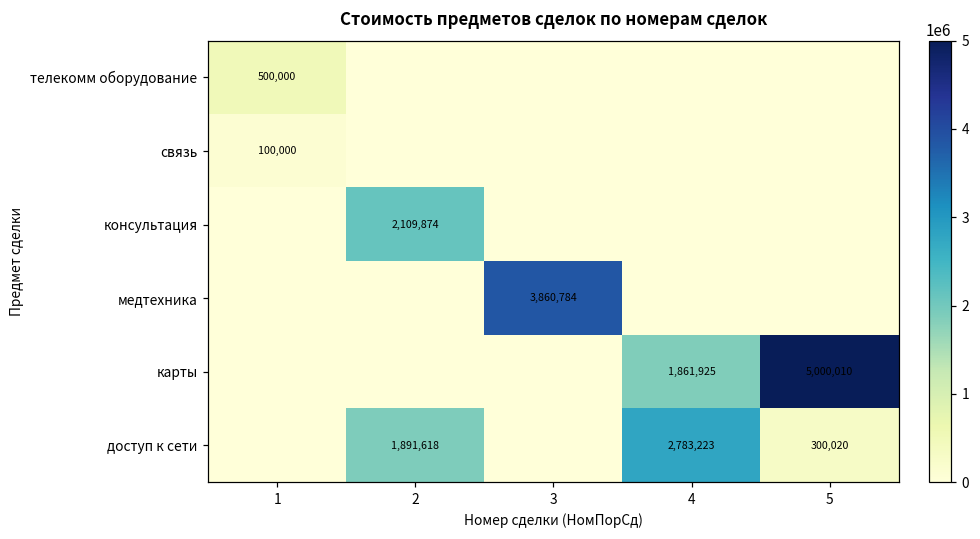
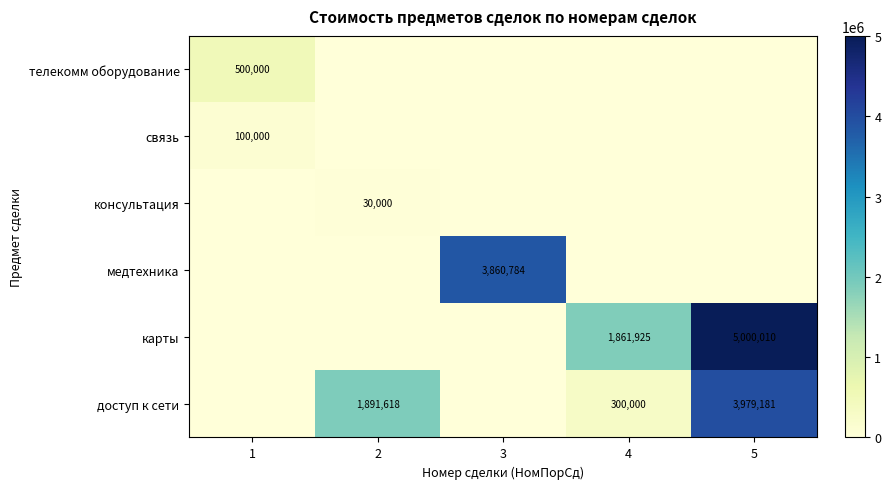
  {
    "телекомм оборудование": {
      "1": "500,000"
    },
    "связь": {
      "1": "100,000"
    },
    "консультация": {
-     "2": "2,109,874"
+     "2": "30,000"
    },
    "медтехника": {
      "3": "3,860,784"
    },
    "карты": {
      "4": "1,861,925",
      "5": "5,000,010"
    },
    "доступ к сети": {
      "2": "1,891,618",
-     "4": "2,783,223",
-     "5": "300,020"
+     "4": "300,000",
+     "5": "3,979,181"
    }
  }
